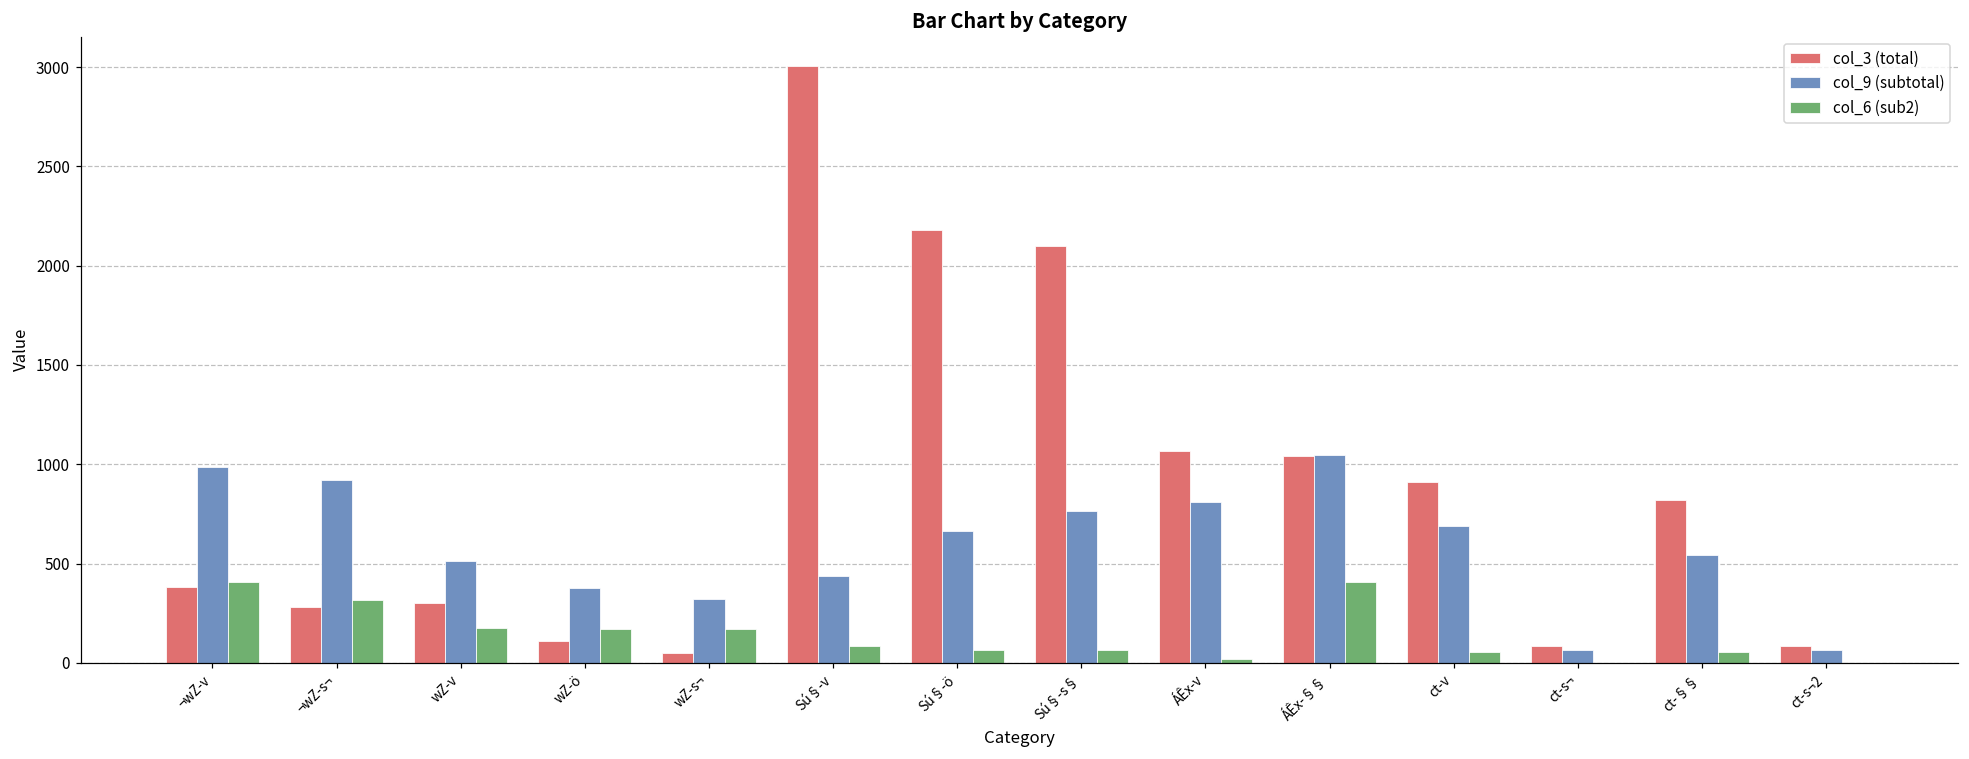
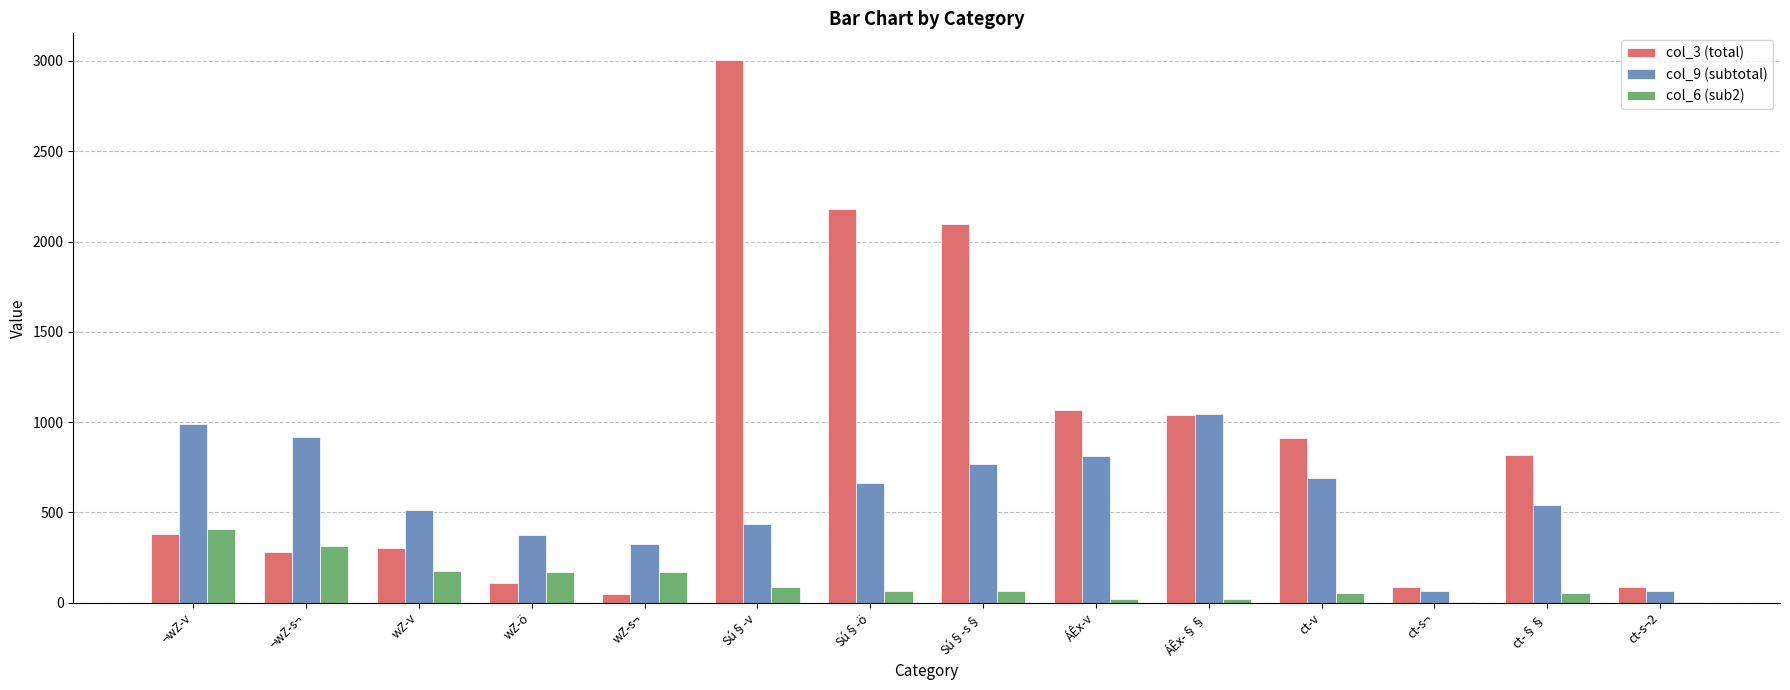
  {
    "col_3 (total)": {
      "¬wZ-v": 380,
      "¬wZ-s¬": 280,
      "wZ-v": 300,
      "wZ-ö": 110,
      "wZ-s¬": 50,
      "Sú§-v": 3000,
      "Sú§-ö": 2180,
      "Sú§-s§": 2100,
      "ÁÊx-v": 1070,
      "ÁÊx-§§": 1040,
      "ct-v": 910,
      "ct-s¬": 80,
      "ct-§§": 820,
      "ct-s¬2": 80
    },
    "col_9 (subtotal)": {
      "¬wZ-v": 990,
      "¬wZ-s¬": 920,
      "wZ-v": 510,
      "wZ-ö": 380,
      "wZ-s¬": 320,
      "Sú§-v": 440,
      "Sú§-ö": 670,
      "Sú§-s§": 770,
      "ÁÊx-v": 810,
      "ÁÊx-§§": 1050,
      "ct-v": 690,
      "ct-s¬": 60,
      "ct-§§": 540,
      "ct-s¬2": 60
    },
    "col_6 (sub2)": {
      "¬wZ-v": 410,
      "¬wZ-s¬": 320,
      "wZ-v": 180,
      "wZ-ö": 170,
      "wZ-s¬": 170,
      "Sú§-v": 90,
      "Sú§-ö": 60,
      "Sú§-s§": 60,
      "ÁÊx-v": 20,
-     "ÁÊx-§§": 410,
+     "ÁÊx-§§": 20,
      "ct-v": 60,
      "ct-§§": 60
    }
  }
